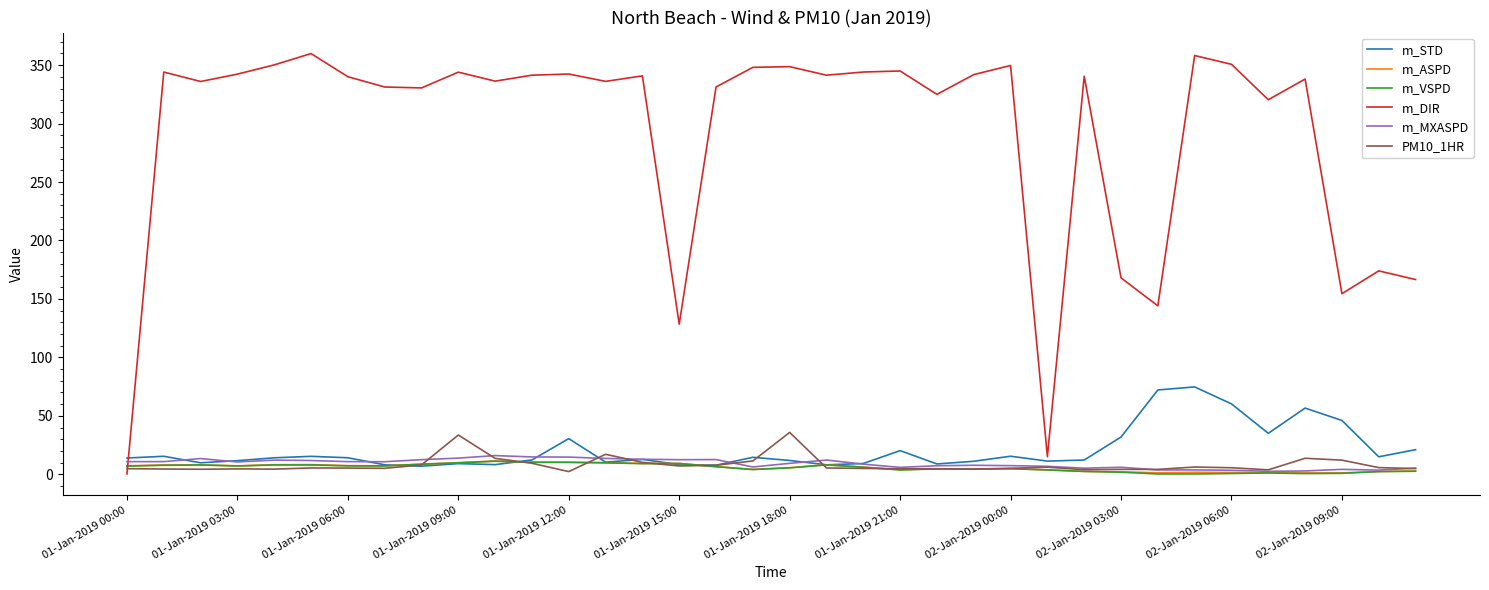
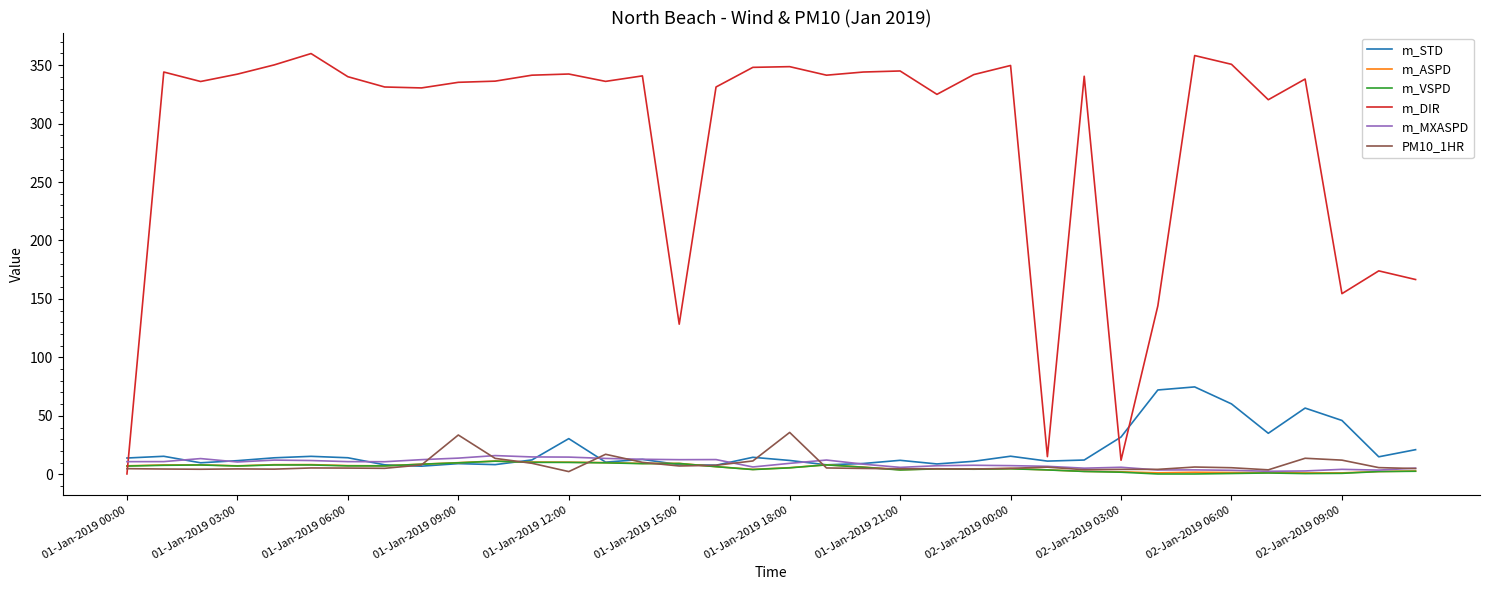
  {
    "m_STD": {
      "01-Jan-2019 00:00": 14,
      "01-Jan-2019 06:00": 14,
      "01-Jan-2019 12:00": 30,
      "01-Jan-2019 18:00": 12,
-     "01-Jan-2019 21:00": 20,
+     "01-Jan-2019 21:00": 12,
      "02-Jan-2019 00:00": 15,
      "02-Jan-2019 03:00": 32,
      "02-Jan-2019 06:00": 60,
      "02-Jan-2019 09:00": 46
    },
    "m_DIR": {
      "01-Jan-2019 00:00": 0,
      "01-Jan-2019 03:00": 342,
      "01-Jan-2019 06:00": 340,
-     "01-Jan-2019 09:00": 344,
+     "01-Jan-2019 09:00": 335,
      "01-Jan-2019 12:00": 342,
      "01-Jan-2019 15:00": 128,
      "01-Jan-2019 18:00": 349,
      "01-Jan-2019 21:00": 345,
      "02-Jan-2019 00:00": 350,
-     "02-Jan-2019 03:00": 168,
+     "02-Jan-2019 03:00": 12,
      "02-Jan-2019 06:00": 351,
      "02-Jan-2019 09:00": 155
    },
    "m_MXASPD": {
      "01-Jan-2019 00:00": 11,
      "01-Jan-2019 06:00": 11,
      "01-Jan-2019 09:00": 14,
      "01-Jan-2019 12:00": 15,
      "01-Jan-2019 15:00": 12,
      "01-Jan-2019 18:00": 9,
      "02-Jan-2019 00:00": 7,
      "02-Jan-2019 09:00": 4
    },
    "PM10_1HR": {
      "01-Jan-2019 00:00": 5,
      "01-Jan-2019 03:00": 5,
      "01-Jan-2019 09:00": 34,
      "01-Jan-2019 12:00": 2,
      "01-Jan-2019 18:00": 36,
      "02-Jan-2019 06:00": 6,
      "02-Jan-2019 09:00": 12
    }
  }
